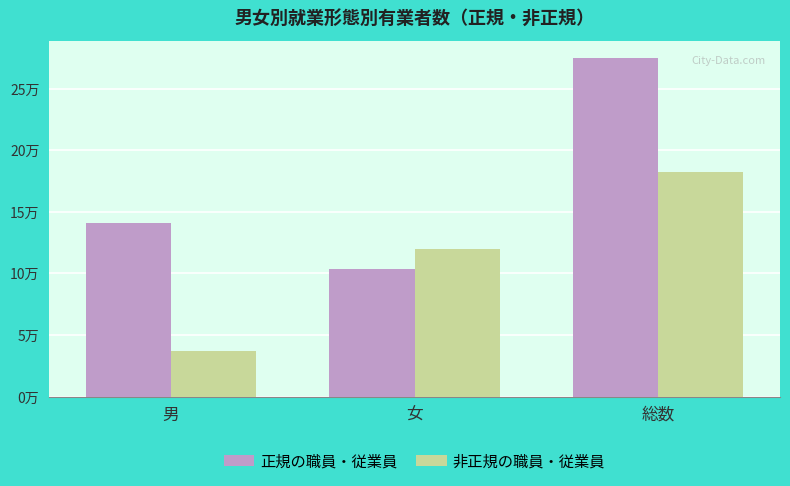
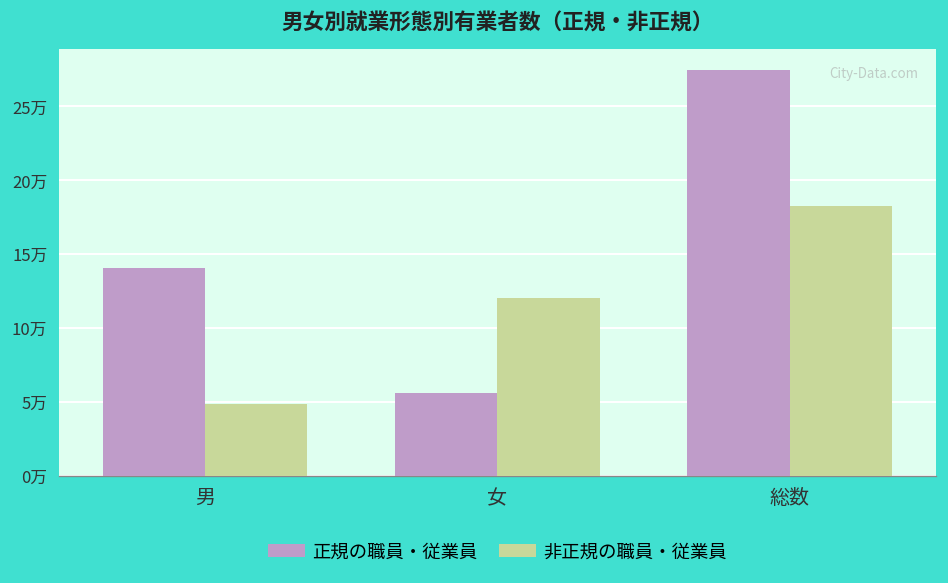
  {
    "正規の職員・従業員": {
      "男": "14.1万",
-     "女": "10.3万",
+     "女": "5.6万",
      "総数": "27.5万"
    },
    "非正規の職員・従業員": {
-     "男": "3.7万",
+     "男": "4.8万",
      "女": "12.0万",
      "総数": "18.2万"
    }
  }
